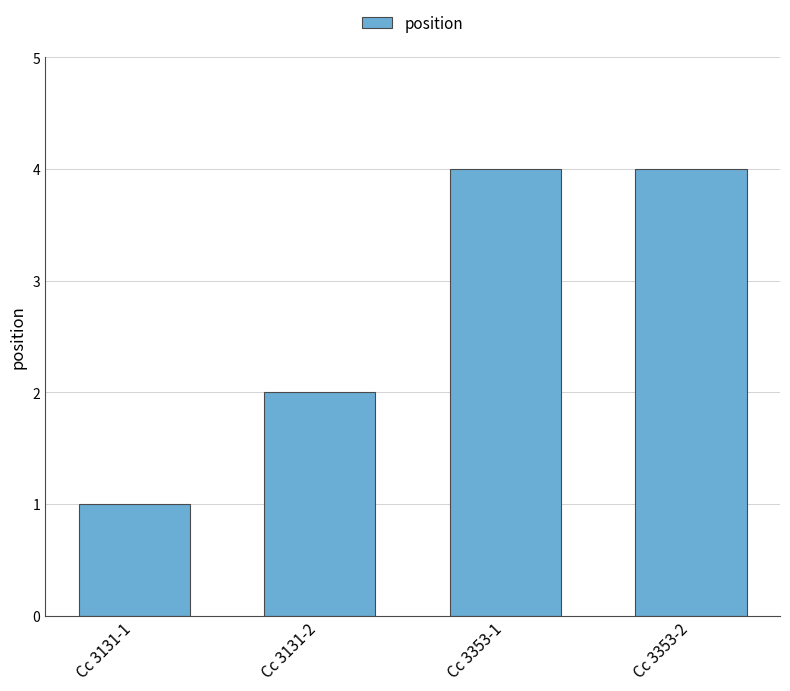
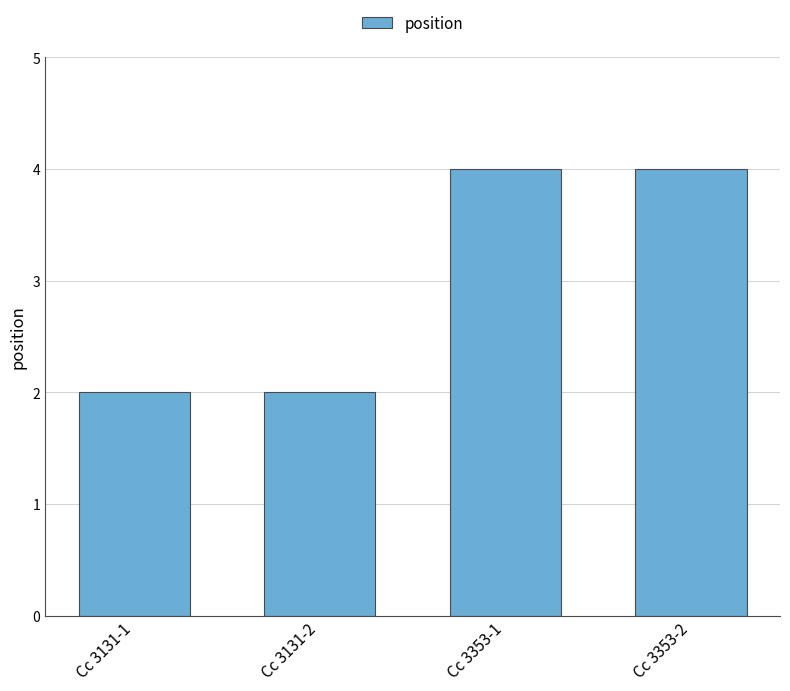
  {
-   "Cc 3131-1": 1,
+   "Cc 3131-1": 2,
    "Cc 3131-2": 2,
    "Cc 3353-1": 4,
    "Cc 3353-2": 4
  }
